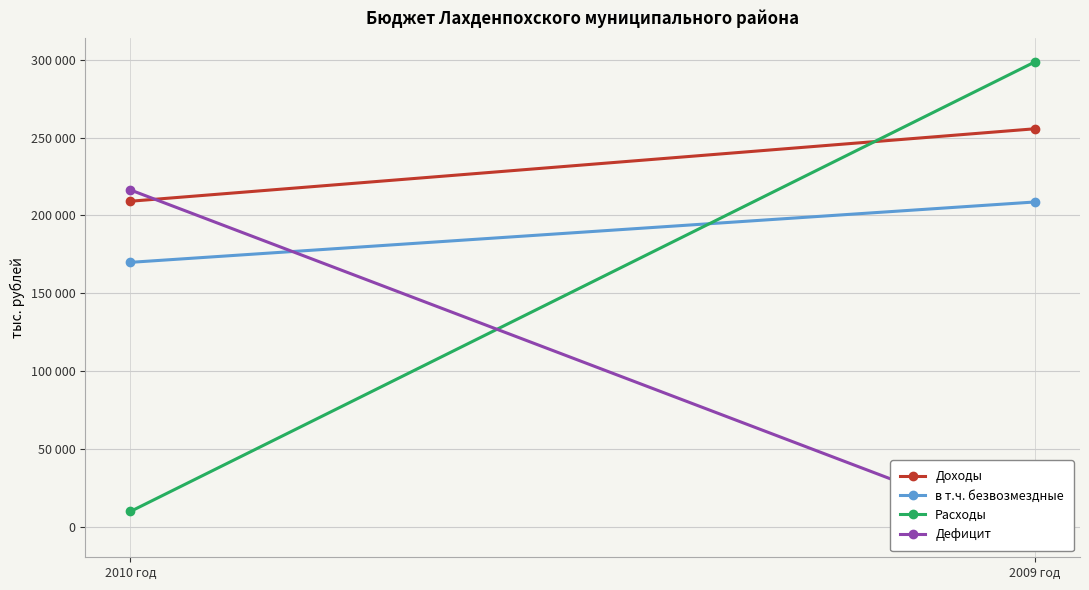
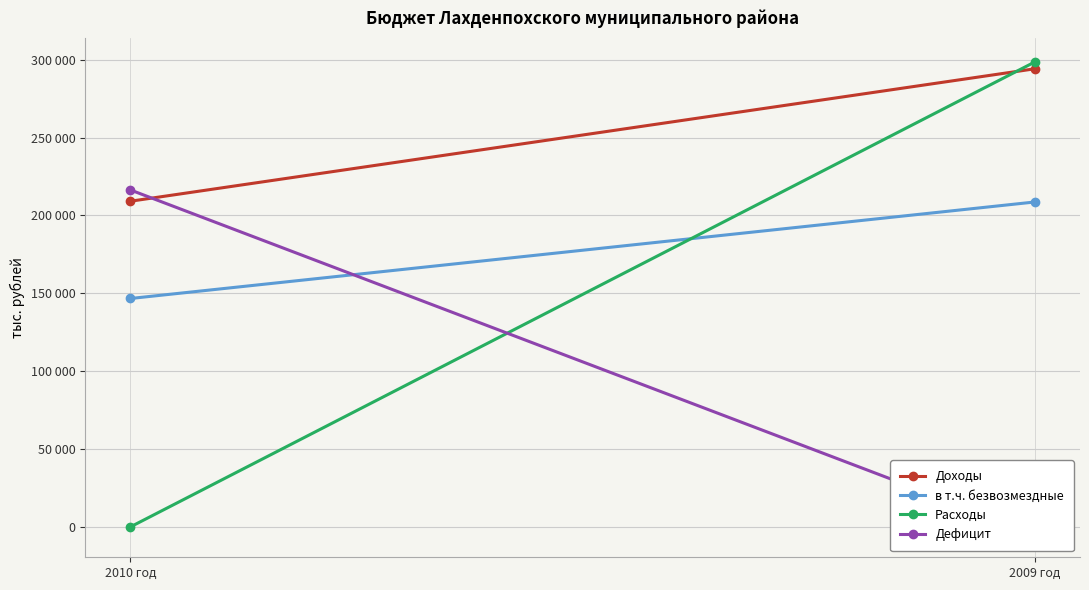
  {
    "Доходы": {
      "2010 год": 209000,
-     "2009 год": 256000
+     "2009 год": 294000
    },
    "в т.ч. безвозмездные": {
-     "2010 год": 170000,
+     "2010 год": 147000,
      "2009 год": 209000
    },
    "Расходы": {
-     "2010 год": 10000,
+     "2010 год": 0,
      "2009 год": 299000
    },
    "Дефицит": {
      "2010 год": 216000
    }
  }
